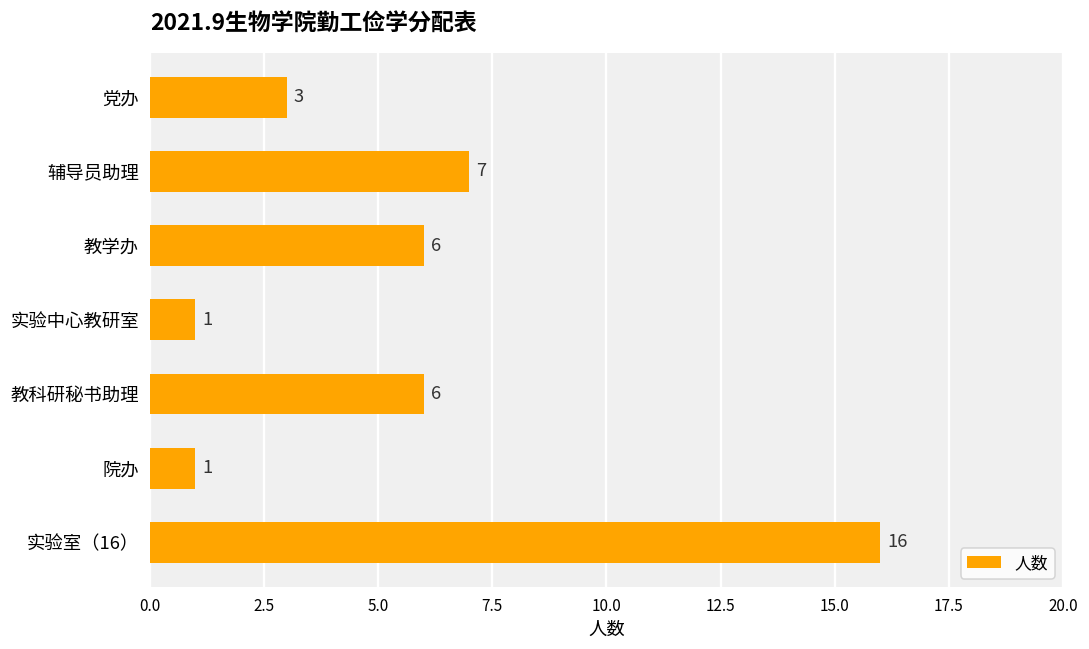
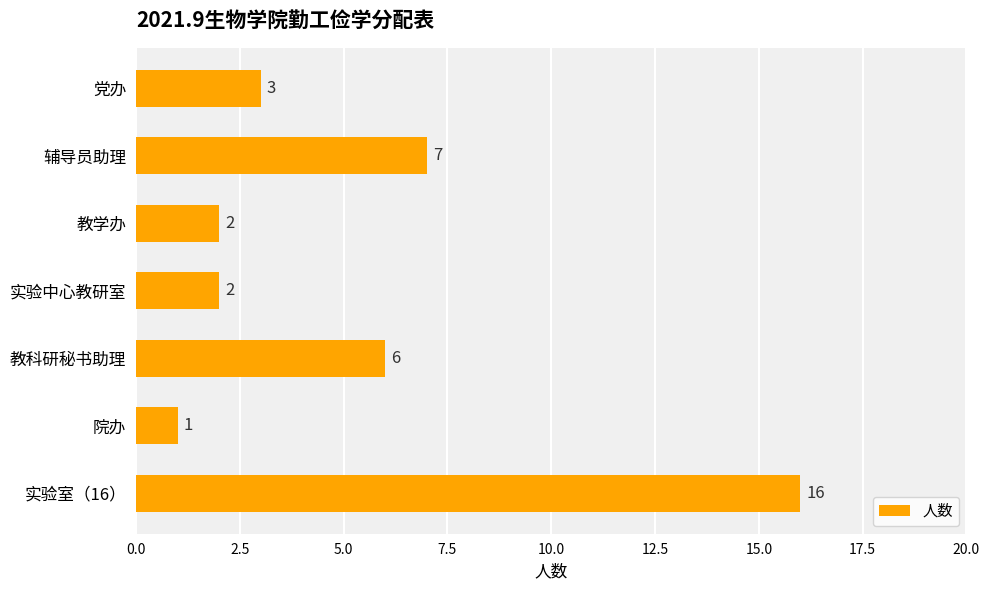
  {
    "党办": 3,
    "辅导员助理": 7,
-   "教学办": 6,
-   "实验中心教研室": 1,
+   "教学办": 2,
+   "实验中心教研室": 2,
    "教科研秘书助理": 6,
    "院办": 1,
    "实验室（16）": 16
  }
